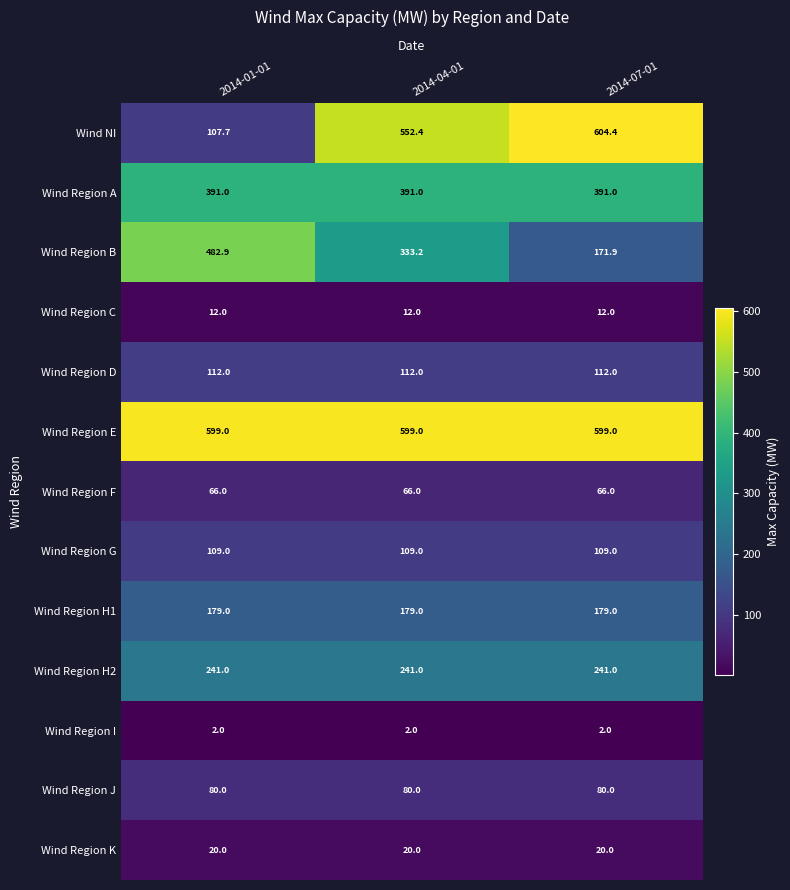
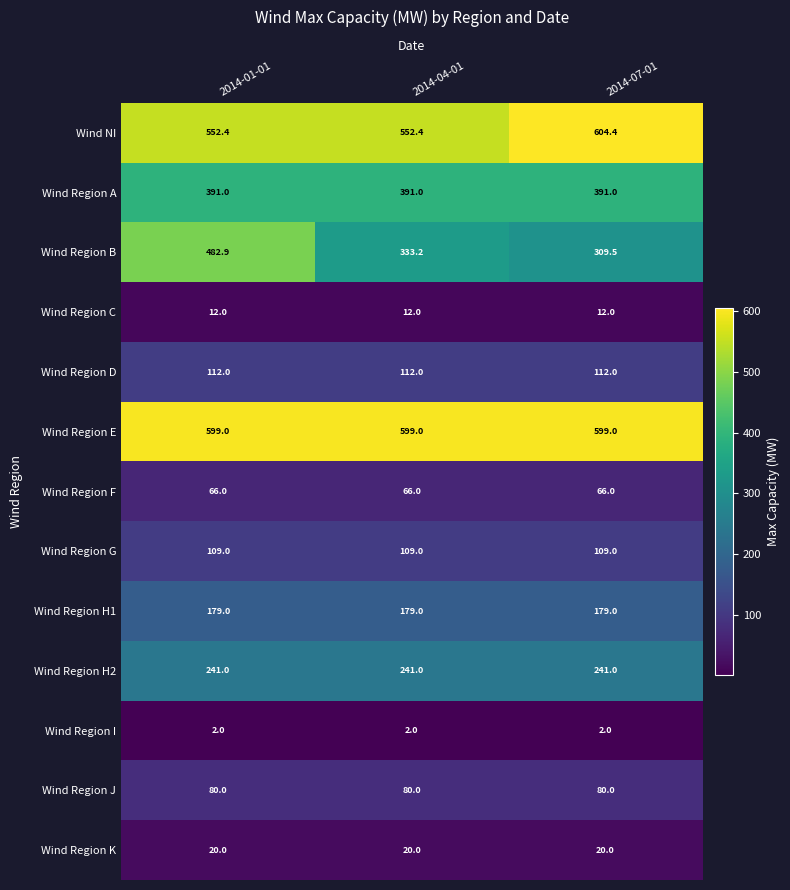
  {
    "Wind NI": {
-     "2014-01-01": 107.7,
+     "2014-01-01": 552.4,
      "2014-04-01": 552.4,
      "2014-07-01": 604.4
    },
    "Wind Region A": {
      "2014-01-01": 391.0,
      "2014-04-01": 391.0,
      "2014-07-01": 391.0
    },
    "Wind Region B": {
      "2014-01-01": 482.9,
      "2014-04-01": 333.2,
-     "2014-07-01": 171.9
+     "2014-07-01": 309.5
    },
    "Wind Region C": {
      "2014-01-01": 12.0,
      "2014-04-01": 12.0,
      "2014-07-01": 12.0
    },
    "Wind Region D": {
      "2014-01-01": 112.0,
      "2014-04-01": 112.0,
      "2014-07-01": 112.0
    },
    "Wind Region E": {
      "2014-01-01": 599.0,
      "2014-04-01": 599.0,
      "2014-07-01": 599.0
    },
    "Wind Region F": {
      "2014-01-01": 66.0,
      "2014-04-01": 66.0,
      "2014-07-01": 66.0
    },
    "Wind Region G": {
      "2014-01-01": 109.0,
      "2014-04-01": 109.0,
      "2014-07-01": 109.0
    },
    "Wind Region H1": {
      "2014-01-01": 179.0,
      "2014-04-01": 179.0,
      "2014-07-01": 179.0
    },
    "Wind Region H2": {
      "2014-01-01": 241.0,
      "2014-04-01": 241.0,
      "2014-07-01": 241.0
    },
    "Wind Region I": {
      "2014-01-01": 2.0,
      "2014-04-01": 2.0,
      "2014-07-01": 2.0
    },
    "Wind Region J": {
      "2014-01-01": 80.0,
      "2014-04-01": 80.0,
      "2014-07-01": 80.0
    },
    "Wind Region K": {
      "2014-01-01": 20.0,
      "2014-04-01": 20.0,
      "2014-07-01": 20.0
    }
  }
